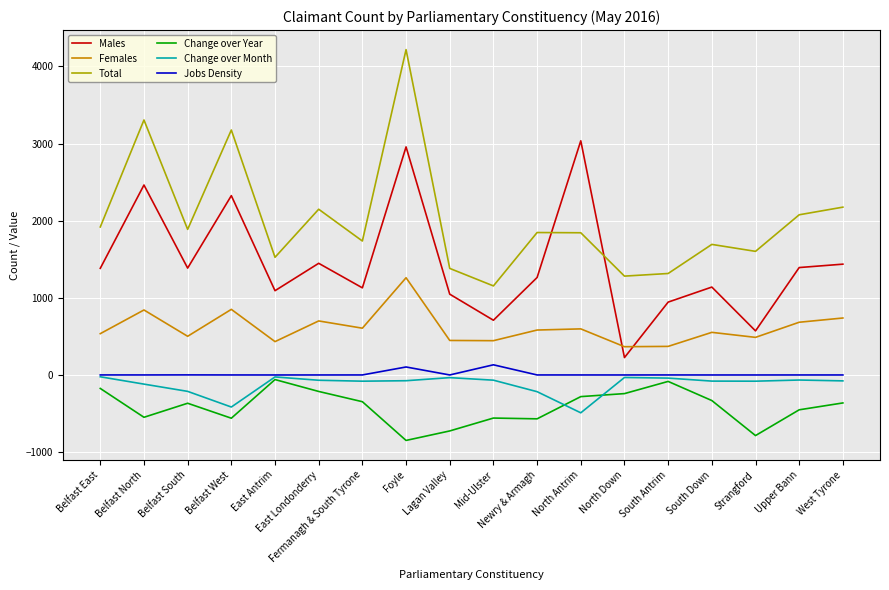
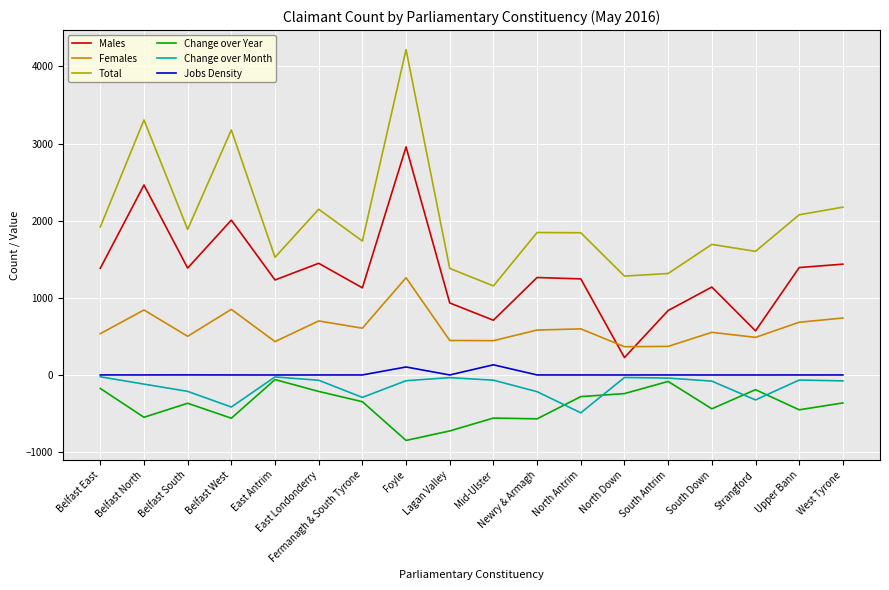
  {
    "Males": {
      "Belfast East": 1400,
      "Belfast North": 2500,
      "Belfast South": 1400,
-     "Belfast West": 2300,
-     "East Antrim": 1100,
+     "Belfast West": 2000,
+     "East Antrim": 1200,
      "East Londonderry": 1400,
      "Fermanagh & South Tyrone": 1100,
      "Foyle": 3000,
-     "Lagan Valley": 1000,
+     "Lagan Valley": 900,
      "Mid-Ulster": 700,
      "Newry & Armagh": 1300,
-     "North Antrim": 3000,
+     "North Antrim": 1200,
      "North Down": 200,
-     "South Antrim": 900,
+     "South Antrim": 800,
      "South Down": 1100,
      "Strangford": 600,
      "Upper Bann": 1400,
      "West Tyrone": 1400
    },
    "Change over Year": {
      "Belfast East": -200,
      "Belfast North": -500,
      "Belfast South": -400,
      "Belfast West": -600,
      "East Antrim": -100,
      "East Londonderry": -200,
      "Fermanagh & South Tyrone": -300,
      "Foyle": -800,
      "Lagan Valley": -700,
      "Mid-Ulster": -600,
      "Newry & Armagh": -600,
      "North Antrim": -300,
      "North Down": -200,
      "South Antrim": -100,
-     "South Down": -300,
-     "Strangford": -800,
+     "South Down": -400,
+     "Strangford": -200,
      "Upper Bann": -500,
      "West Tyrone": -400
    },
    "Change over Month": {
      "Belfast North": -100,
      "Belfast South": -200,
      "Belfast West": -400,
      "East Londonderry": -100,
-     "Fermanagh & South Tyrone": -100,
+     "Fermanagh & South Tyrone": -300,
      "Foyle": -100,
      "Lagan Valley": 0,
      "Mid-Ulster": -100,
      "Newry & Armagh": -200,
      "North Antrim": -500,
      "South Antrim": 0,
      "South Down": -100,
-     "Strangford": -100,
+     "Strangford": -300,
      "Upper Bann": -100,
      "West Tyrone": -100
    },
    "Jobs Density": {
      "Belfast North": 0,
      "Belfast South": 0,
      "Belfast West": 0,
      "East Londonderry": 0,
      "Fermanagh & South Tyrone": 0,
      "Foyle": 100,
      "Lagan Valley": 0,
      "Mid-Ulster": 100,
      "Newry & Armagh": 0,
      "North Antrim": 0,
      "South Antrim": 0,
      "South Down": 0,
      "Strangford": 0,
      "Upper Bann": 0,
      "West Tyrone": 0
    }
  }
